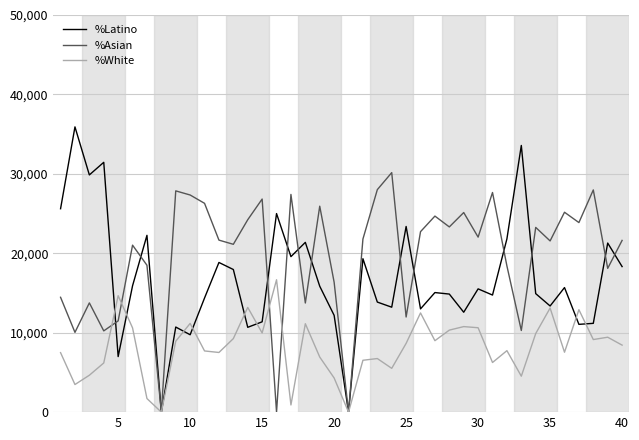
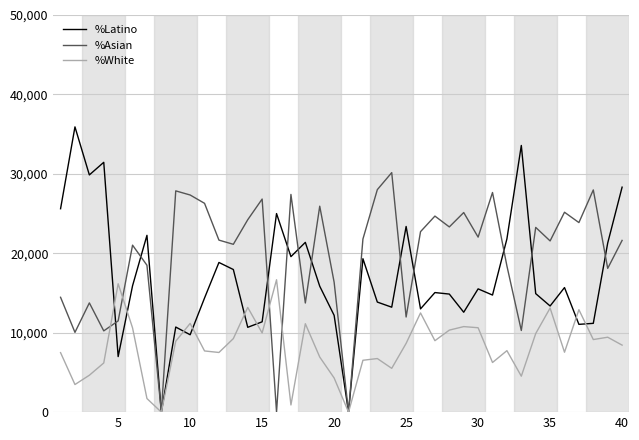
  {
    "%Latino": {
      "5": "7,000",
      "10": "10,000",
      "15": "11,000",
      "20": "12,000",
      "25": "23,000",
      "30": "16,000",
-     "40": "18,000"
+     "40": "28,000"
    },
    "%Asian": {
      "5": "11,000",
      "10": "27,000",
      "15": "27,000",
      "20": "16,000",
      "25": "12,000",
      "30": "22,000",
      "35": "22,000",
      "40": "22,000"
    },
    "%White": {
-     "5": "15,000",
+     "5": "16,000",
      "10": "11,000",
      "15": "10,000",
      "20": "4,000",
      "25": "9,000",
      "30": "11,000",
      "40": "8,000"
    }
  }
